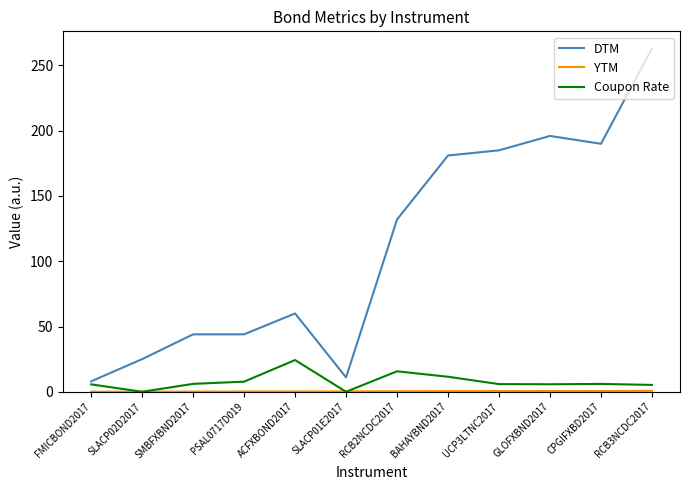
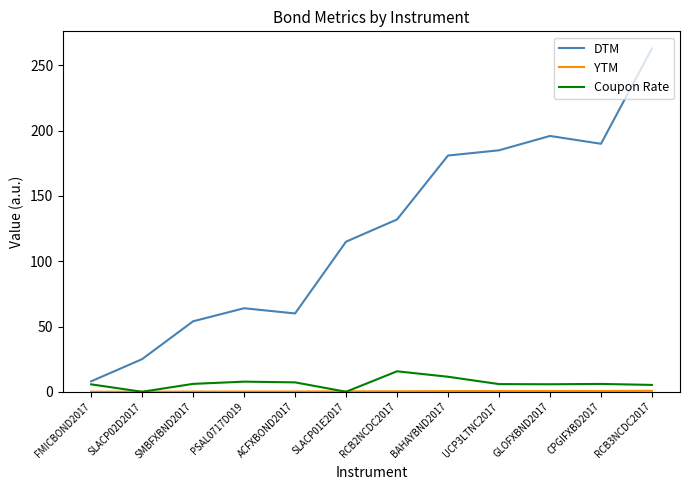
  {
    "DTM": {
      "FMICBOND2017": 8,
      "SLACP02D2017": 25,
-     "SMBFXBND2017": 44,
-     "PSAL0717D019": 44,
+     "SMBFXBND2017": 54,
+     "PSAL0717D019": 64,
      "ACFXBOND2017": 60,
-     "SLACP01E2017": 11,
+     "SLACP01E2017": 115,
      "RCB2NCDC2017": 132,
      "BAHAYBND2017": 181,
      "UCP3LTNC2017": 185,
      "GLOFXBND2017": 196,
      "CPGIFXBD2017": 190
    },
    "YTM": {
      "FMICBOND2017": 0,
      "SMBFXBND2017": 0,
      "PSAL0717D019": 0,
      "ACFXBOND2017": 0,
      "RCB2NCDC2017": 0,
      "BAHAYBND2017": 1,
      "UCP3LTNC2017": 1,
      "GLOFXBND2017": 1,
      "CPGIFXBD2017": 1,
      "RCB3NCDC2017": 1
    },
    "Coupon Rate": {
      "FMICBOND2017": 6,
      "SMBFXBND2017": 6,
      "PSAL0717D019": 8,
-     "ACFXBOND2017": 24,
+     "ACFXBOND2017": 7,
      "RCB2NCDC2017": 16,
      "BAHAYBND2017": 12,
      "UCP3LTNC2017": 6,
      "GLOFXBND2017": 6,
      "CPGIFXBD2017": 6,
      "RCB3NCDC2017": 5
    }
  }
